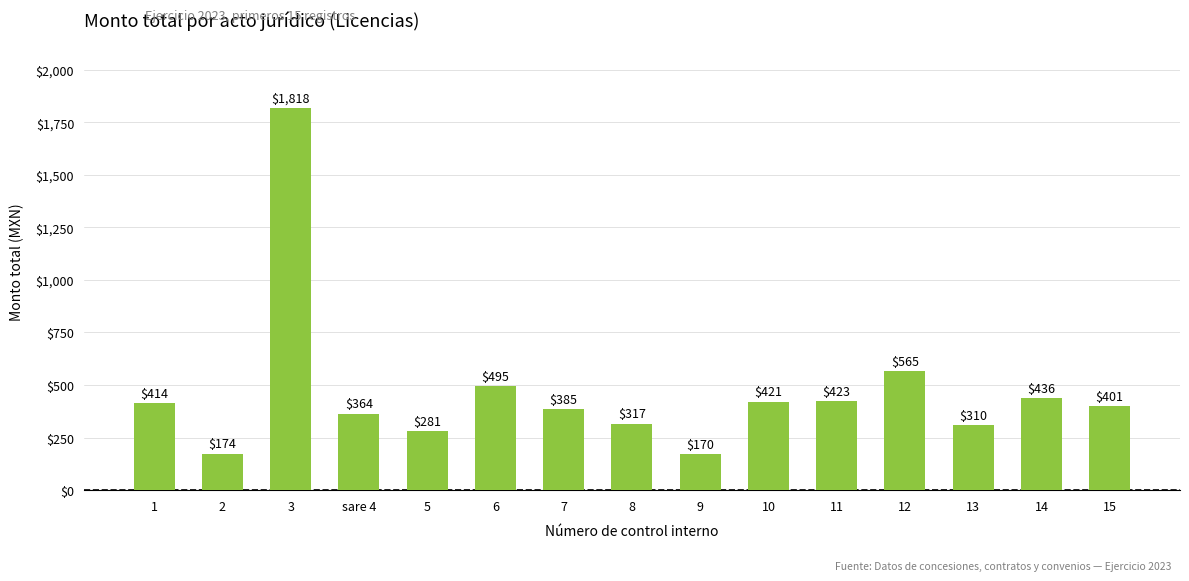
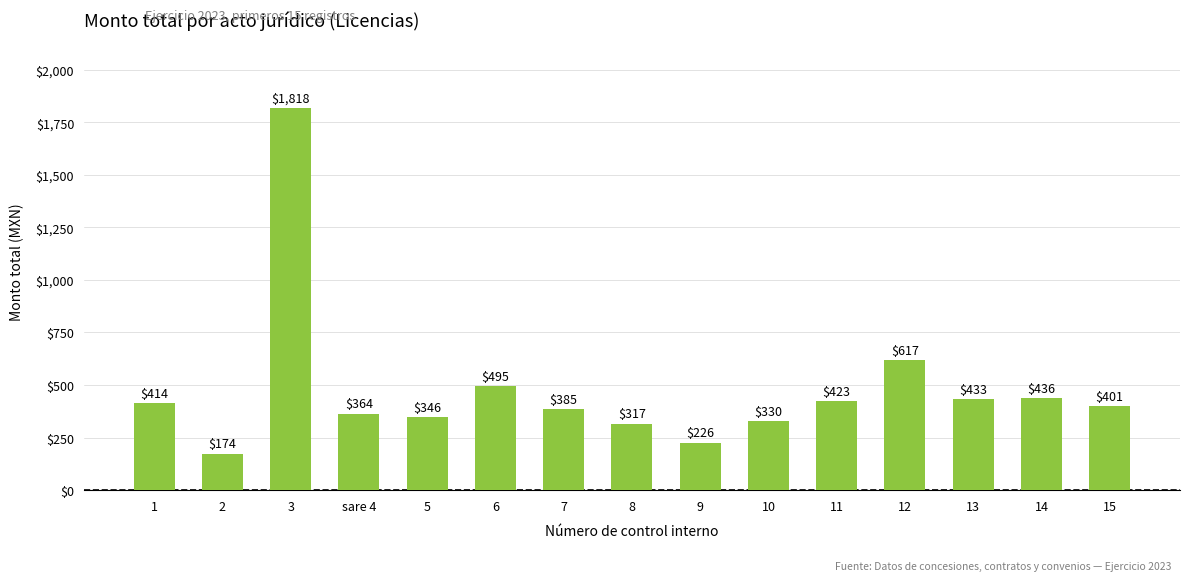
  {
    "1": "$414",
    "2": "$174",
    "3": "$1,818",
    "sare 4": "$364",
-   "5": "$281",
+   "5": "$346",
    "6": "$495",
    "7": "$385",
    "8": "$317",
-   "9": "$170",
-   "10": "$421",
+   "9": "$226",
+   "10": "$330",
    "11": "$423",
-   "12": "$565",
-   "13": "$310",
+   "12": "$617",
+   "13": "$433",
    "14": "$436",
    "15": "$401"
  }
